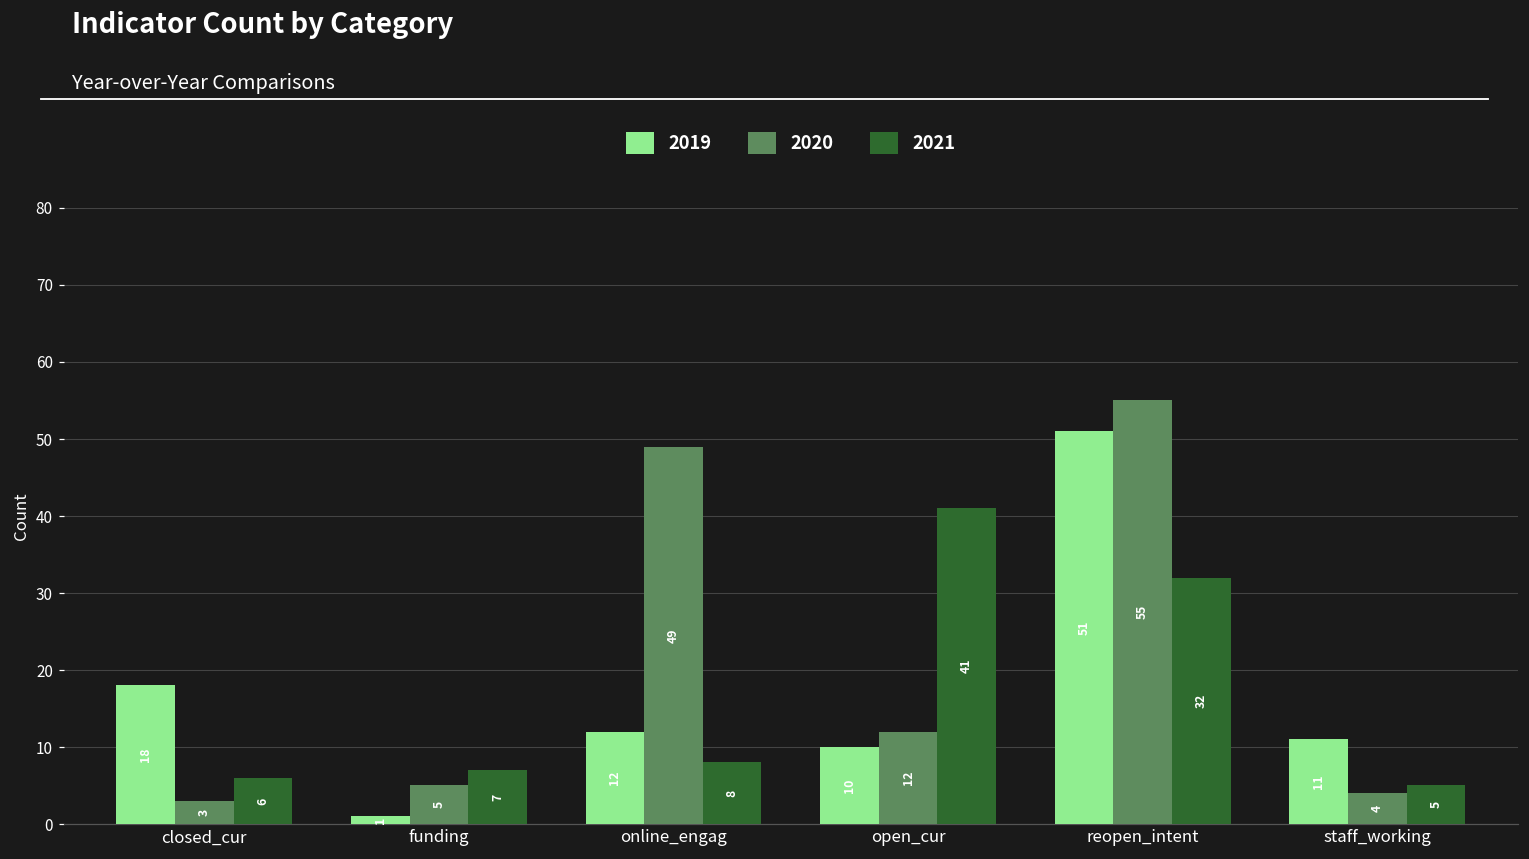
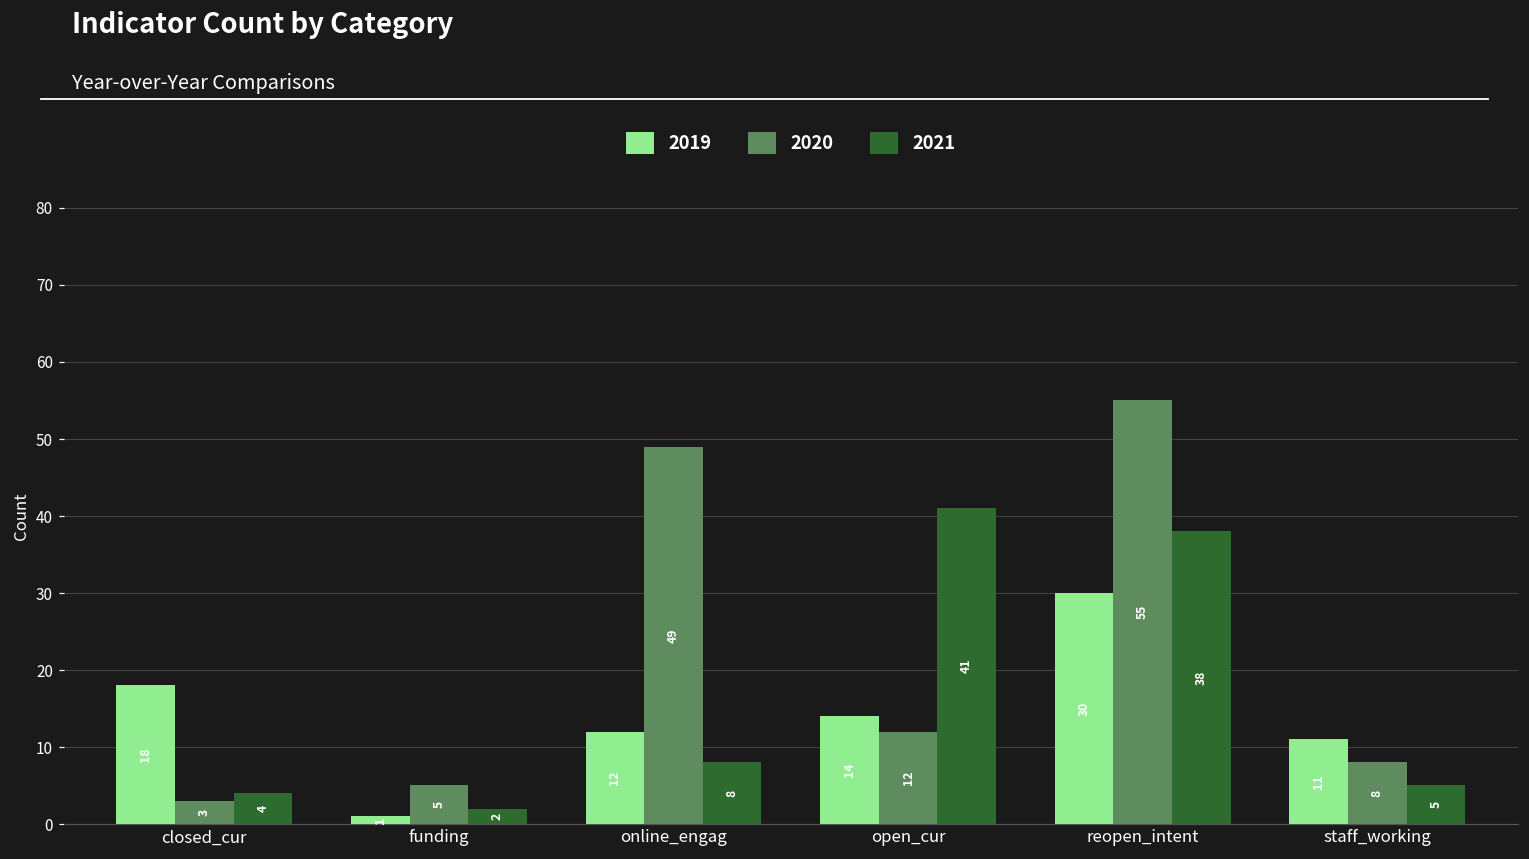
  {
    "2019": {
      "closed_cur": 18,
      "funding": 1,
      "online_engag": 12,
-     "open_cur": 10,
-     "reopen_intent": 51,
+     "open_cur": 14,
+     "reopen_intent": 30,
      "staff_working": 11
    },
    "2020": {
      "closed_cur": 3,
      "funding": 5,
      "online_engag": 49,
      "open_cur": 12,
      "reopen_intent": 55,
-     "staff_working": 4
+     "staff_working": 8
    },
    "2021": {
-     "closed_cur": 6,
-     "funding": 7,
+     "closed_cur": 4,
+     "funding": 2,
      "online_engag": 8,
      "open_cur": 41,
-     "reopen_intent": 32,
+     "reopen_intent": 38,
      "staff_working": 5
    }
  }
